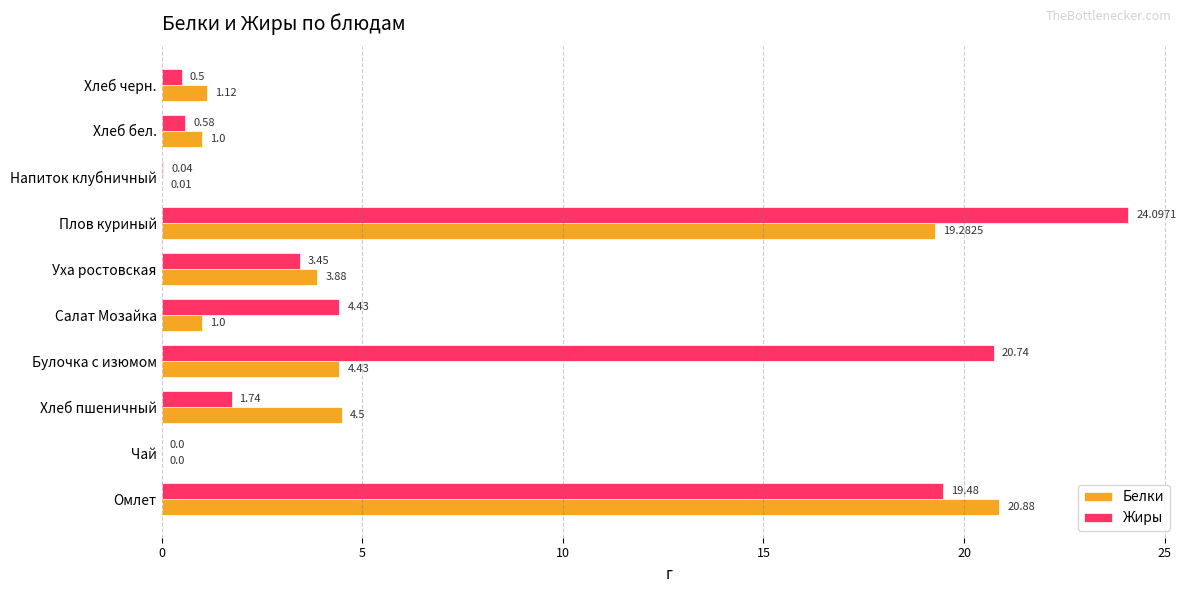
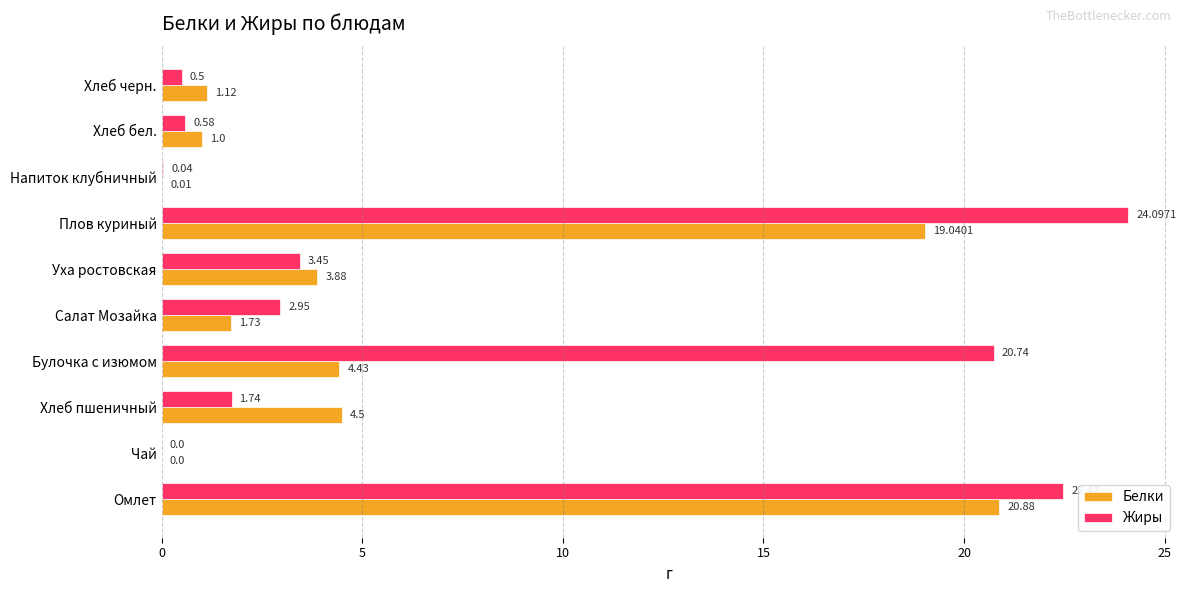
  {
    "Белки": {
      "Хлеб черн.": 1.12,
      "Хлеб бел.": 1.0,
      "Напиток клубничный": 0.01,
-     "Плов куриный": 19.2825,
+     "Плов куриный": 19.0401,
      "Уха ростовская": 3.88,
-     "Салат Мозайка": 1.0,
+     "Салат Мозайка": 1.73,
      "Булочка с изюмом": 4.43,
      "Хлеб пшеничный": 4.5,
      "Чай": 0.0,
      "Омлет": 20.88
    },
    "Жиры": {
      "Хлеб черн.": 0.5,
      "Хлеб бел.": 0.58,
      "Напиток клубничный": 0.04,
      "Плов куриный": 24.0971,
      "Уха ростовская": 3.45,
-     "Салат Мозайка": 4.43,
+     "Салат Мозайка": 2.95,
      "Булочка с изюмом": 20.74,
      "Хлеб пшеничный": 1.74,
      "Чай": 0.0,
-     "Омлет": 19.5
+     "Омлет": 22.5
    }
  }
